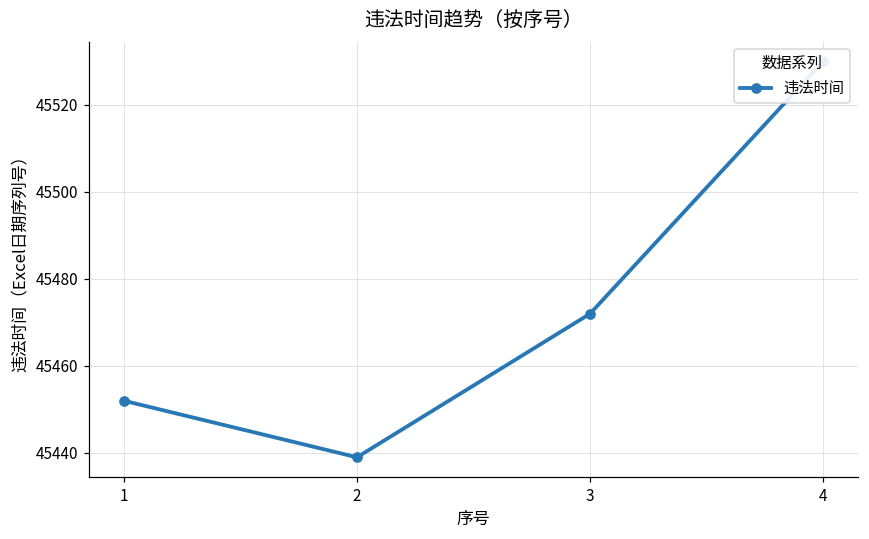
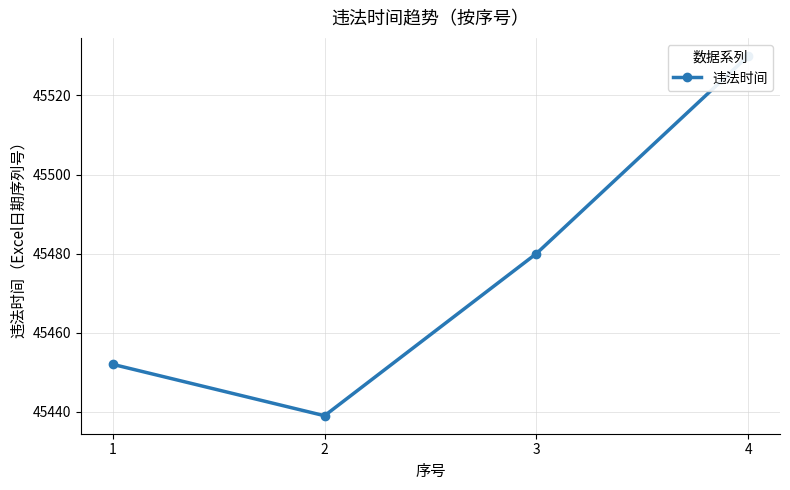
  {
    "1": 45452,
    "2": 45439,
-   "3": 45472
+   "3": 45480
  }
